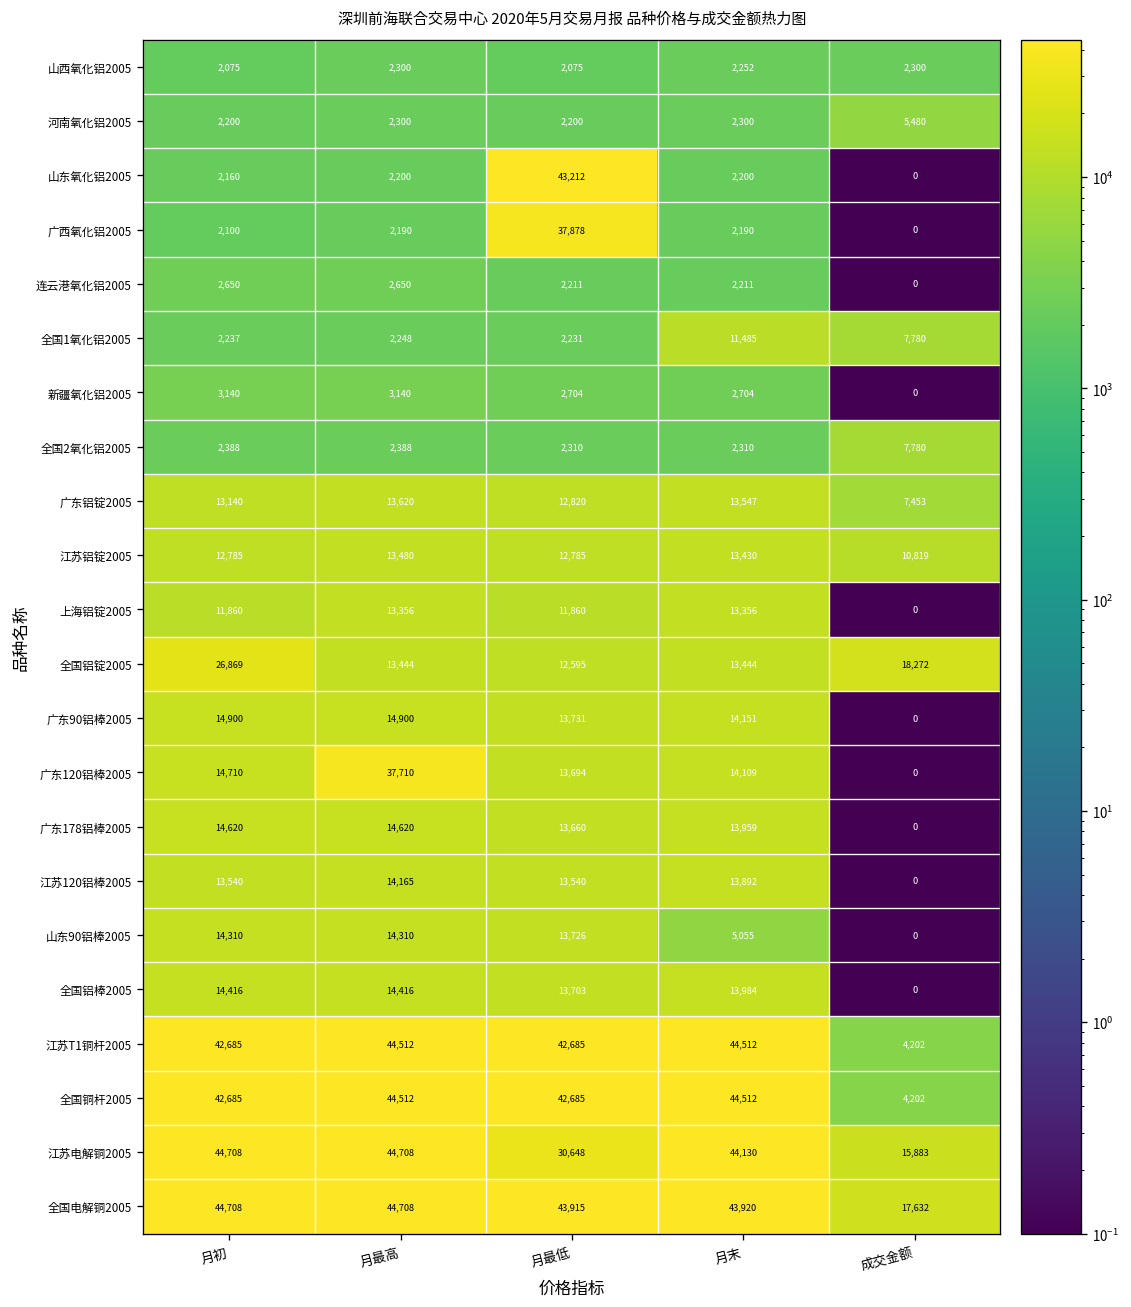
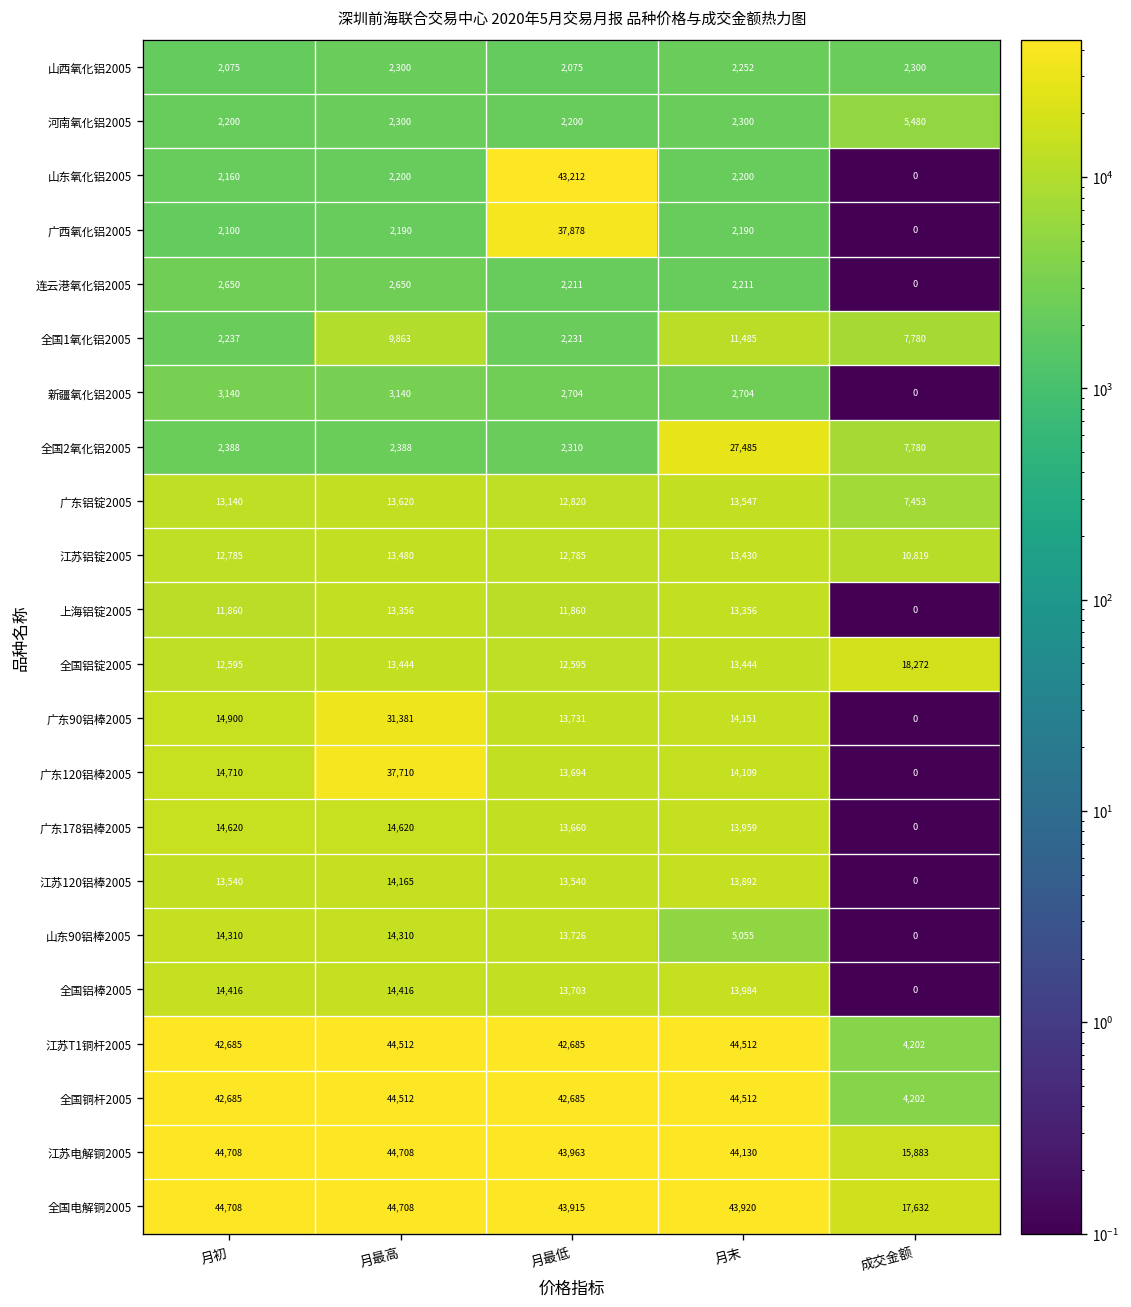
  {
    "山西氧化铝2005": {
      "月初": "2,075",
      "月最高": "2,300",
      "月最低": "2,075",
      "月末": "2,252",
      "成交金额": "2,300"
    },
    "河南氧化铝2005": {
      "月初": "2,200",
      "月最高": "2,300",
      "月最低": "2,200",
      "月末": "2,300",
      "成交金额": "5,480"
    },
    "山东氧化铝2005": {
      "月初": "2,160",
      "月最高": "2,200",
      "月最低": "43,212",
      "月末": "2,200",
      "成交金额": "0"
    },
    "广西氧化铝2005": {
      "月初": "2,100",
      "月最高": "2,190",
      "月最低": "37,878",
      "月末": "2,190",
      "成交金额": "0"
    },
    "连云港氧化铝2005": {
      "月初": "2,650",
      "月最高": "2,650",
      "月最低": "2,211",
      "月末": "2,211",
      "成交金额": "0"
    },
    "全国1氧化铝2005": {
      "月初": "2,237",
-     "月最高": "2,248",
+     "月最高": "9,863",
      "月最低": "2,231",
      "月末": "11,485",
      "成交金额": "7,780"
    },
    "新疆氧化铝2005": {
      "月初": "3,140",
      "月最高": "3,140",
      "月最低": "2,704",
      "月末": "2,704",
      "成交金额": "0"
    },
    "全国2氧化铝2005": {
      "月初": "2,388",
      "月最高": "2,388",
      "月最低": "2,310",
-     "月末": "2,310",
+     "月末": "27,485",
      "成交金额": "7,780"
    },
    "广东铝锭2005": {
      "月初": "13,140",
      "月最高": "13,620",
      "月最低": "12,820",
      "月末": "13,547",
      "成交金额": "7,453"
    },
    "江苏铝锭2005": {
      "月初": "12,785",
      "月最高": "13,480",
      "月最低": "12,785",
      "月末": "13,430",
      "成交金额": "10,819"
    },
    "上海铝锭2005": {
      "月初": "11,860",
      "月最高": "13,356",
      "月最低": "11,860",
      "月末": "13,356",
      "成交金额": "0"
    },
    "全国铝锭2005": {
-     "月初": "26,869",
+     "月初": "12,595",
      "月最高": "13,444",
      "月最低": "12,595",
      "月末": "13,444",
      "成交金额": "18,272"
    },
    "广东90铝棒2005": {
      "月初": "14,900",
-     "月最高": "14,900",
+     "月最高": "31,381",
      "月最低": "13,731",
      "月末": "14,151",
      "成交金额": "0"
    },
    "广东120铝棒2005": {
      "月初": "14,710",
      "月最高": "37,710",
      "月最低": "13,694",
      "月末": "14,109",
      "成交金额": "0"
    },
    "广东178铝棒2005": {
      "月初": "14,620",
      "月最高": "14,620",
      "月最低": "13,660",
      "月末": "13,959",
      "成交金额": "0"
    },
    "江苏120铝棒2005": {
      "月初": "13,540",
      "月最高": "14,165",
      "月最低": "13,540",
      "月末": "13,892",
      "成交金额": "0"
    },
    "山东90铝棒2005": {
      "月初": "14,310",
      "月最高": "14,310",
      "月最低": "13,726",
      "月末": "5,055",
      "成交金额": "0"
    },
    "全国铝棒2005": {
      "月初": "14,416",
      "月最高": "14,416",
      "月最低": "13,703",
      "月末": "13,984",
      "成交金额": "0"
    },
    "江苏T1铜杆2005": {
      "月初": "42,685",
      "月最高": "44,512",
      "月最低": "42,685",
      "月末": "44,512",
      "成交金额": "4,202"
    },
    "全国铜杆2005": {
      "月初": "42,685",
      "月最高": "44,512",
      "月最低": "42,685",
      "月末": "44,512",
      "成交金额": "4,202"
    },
    "江苏电解铜2005": {
      "月初": "44,708",
      "月最高": "44,708",
-     "月最低": "30,648",
+     "月最低": "43,963",
      "月末": "44,130",
      "成交金额": "15,883"
    },
    "全国电解铜2005": {
      "月初": "44,708",
      "月最高": "44,708",
      "月最低": "43,915",
      "月末": "43,920",
      "成交金额": "17,632"
    }
  }
